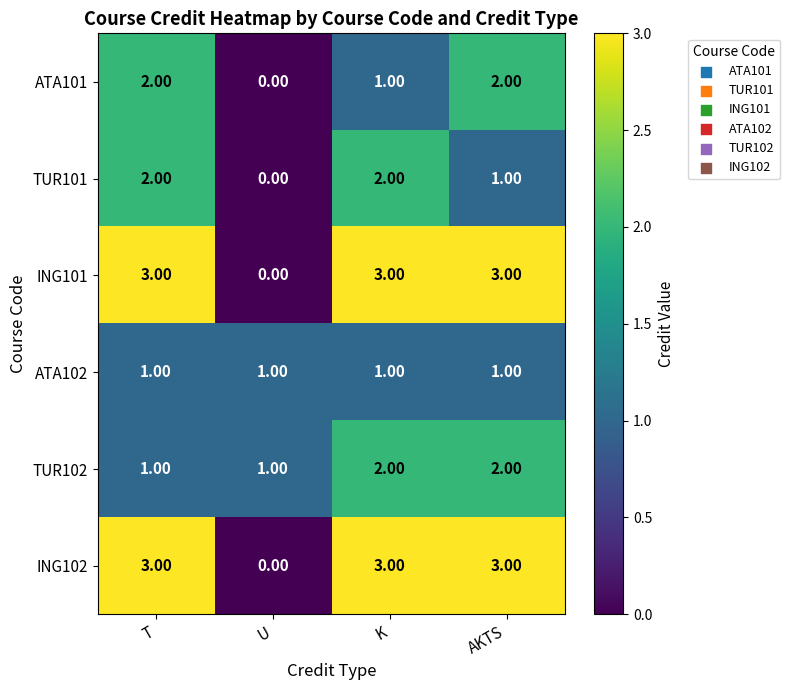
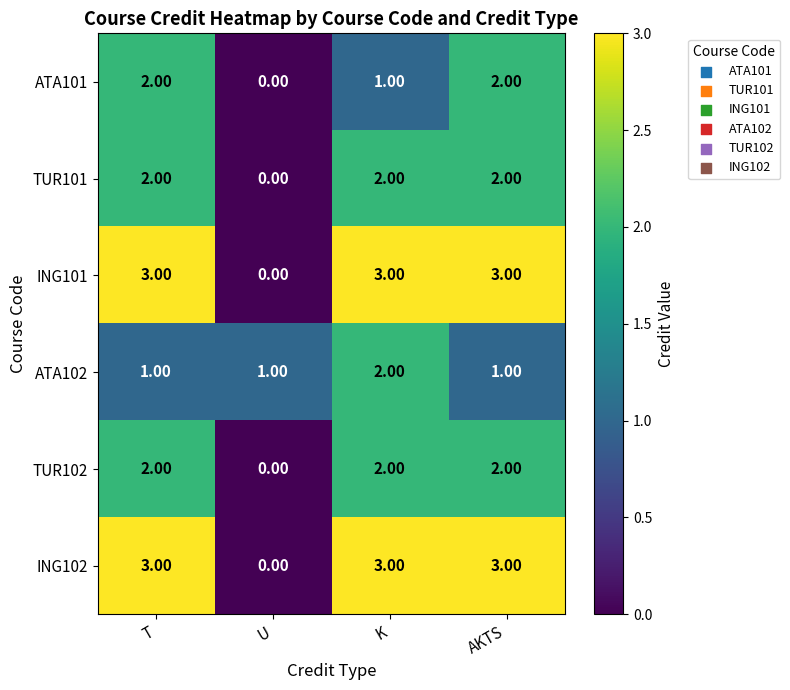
  {
    "ATA101": {
      "T": 2.00,
      "U": 0.00,
      "K": 1.00,
      "AKTS": 2.00
    },
    "TUR101": {
      "T": 2.00,
      "U": 0.00,
      "K": 2.00,
-     "AKTS": 1.00
+     "AKTS": 2.00
    },
    "ING101": {
      "T": 3.00,
      "U": 0.00,
      "K": 3.00,
      "AKTS": 3.00
    },
    "ATA102": {
      "T": 1.00,
      "U": 1.00,
-     "K": 1.00,
+     "K": 2.00,
      "AKTS": 1.00
    },
    "TUR102": {
-     "T": 1.00,
-     "U": 1.00,
+     "T": 2.00,
+     "U": 0.00,
      "K": 2.00,
      "AKTS": 2.00
    },
    "ING102": {
      "T": 3.00,
      "U": 0.00,
      "K": 3.00,
      "AKTS": 3.00
    }
  }
